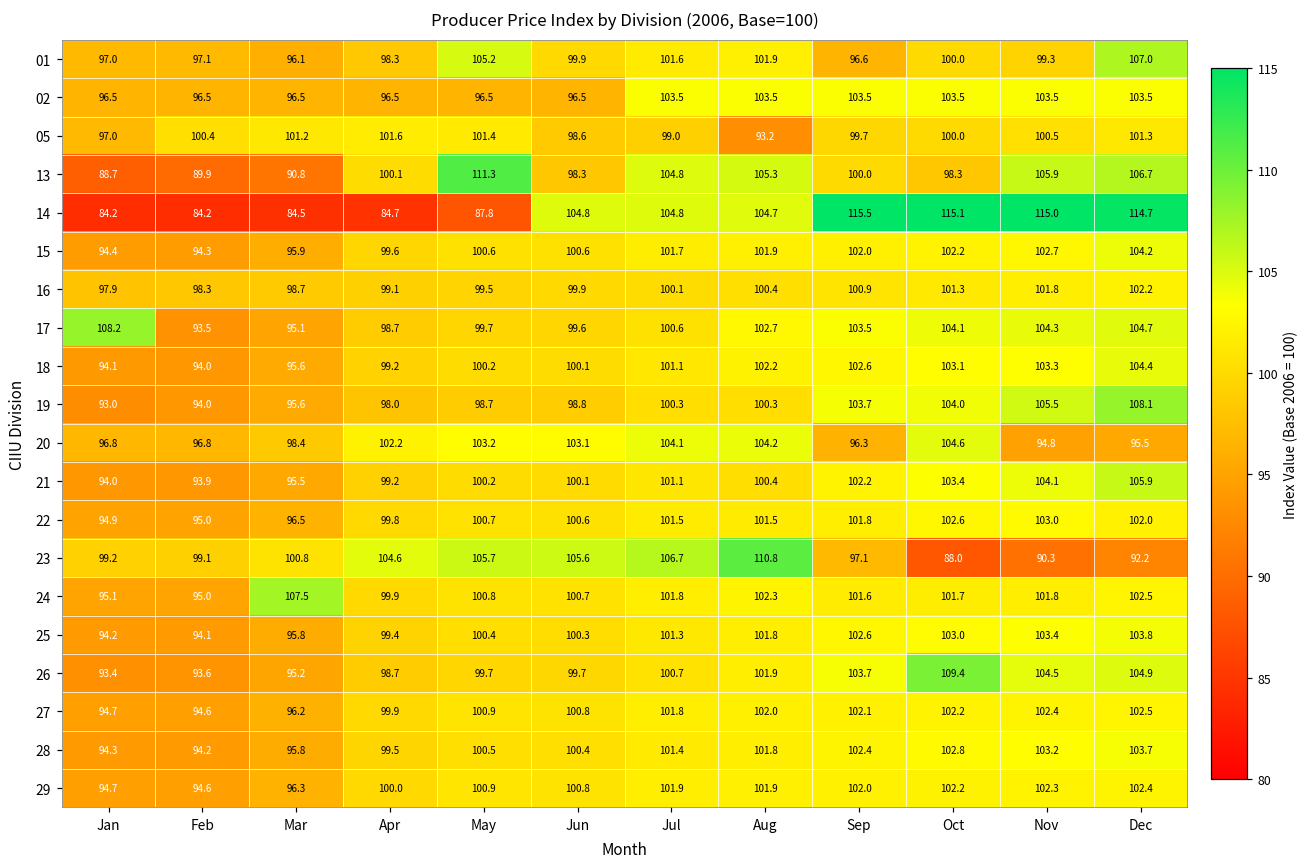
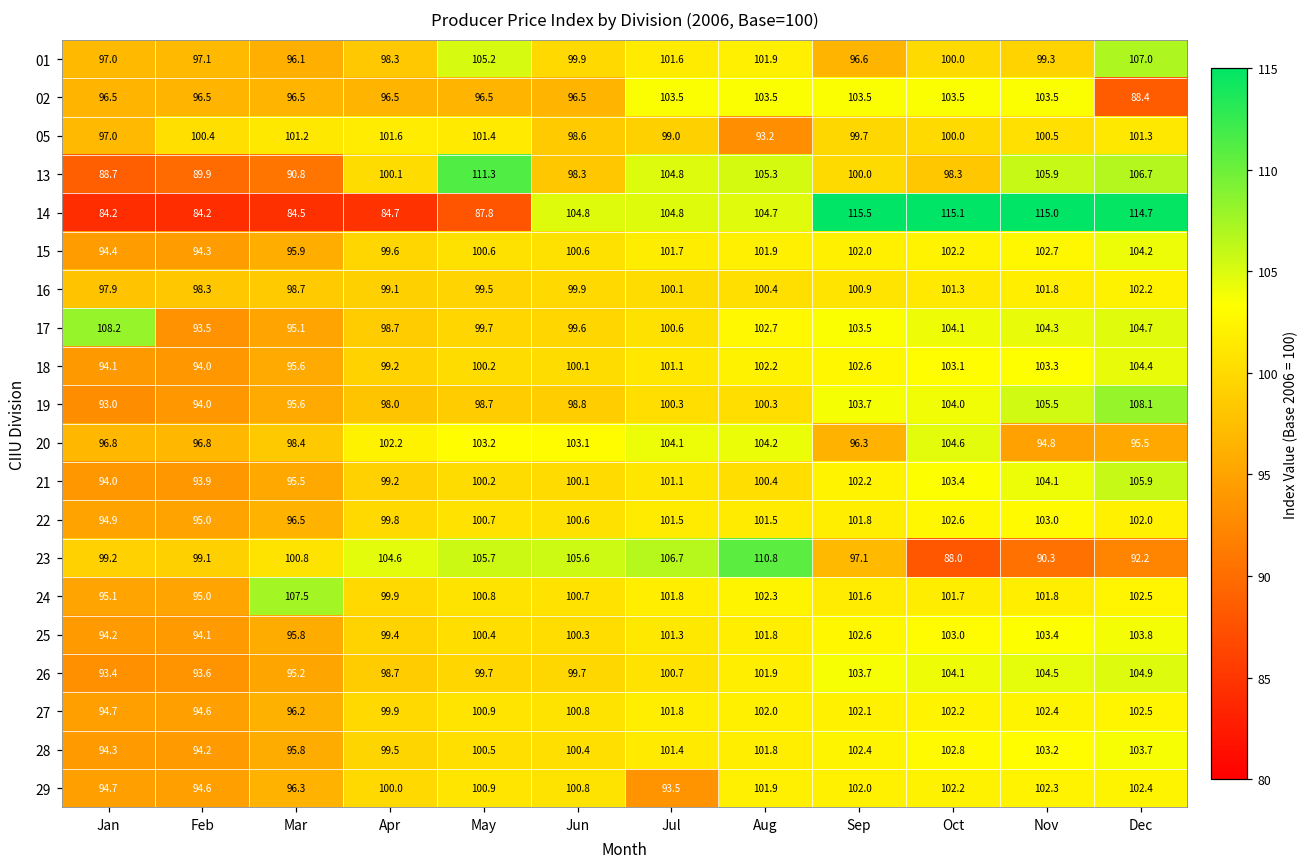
  {
    "02": {
      "Jan": 96.5,
      "Feb": 96.5,
      "Mar": 96.5,
      "Apr": 96.5,
      "May": 96.5,
      "Jun": 96.5,
      "Jul": 103.5,
      "Aug": 103.5,
      "Sep": 103.5,
      "Oct": 103.5,
      "Nov": 103.5,
-     "Dec": 103.5
+     "Dec": 88.4
    },
    "26": {
      "Jan": 93.4,
      "Feb": 93.6,
      "Mar": 95.2,
      "Apr": 98.7,
      "May": 99.7,
      "Jun": 99.7,
      "Jul": 100.7,
      "Aug": 101.9,
      "Sep": 103.7,
-     "Oct": 109.4,
+     "Oct": 104.1,
      "Nov": 104.5,
      "Dec": 104.9
    },
    "29": {
      "Jan": 94.7,
      "Feb": 94.6,
      "Mar": 96.3,
      "Apr": 100.0,
      "May": 100.9,
      "Jun": 100.8,
-     "Jul": 101.9,
+     "Jul": 93.5,
      "Aug": 101.9,
      "Sep": 102.0,
      "Oct": 102.2,
      "Nov": 102.3,
      "Dec": 102.4
    }
  }
